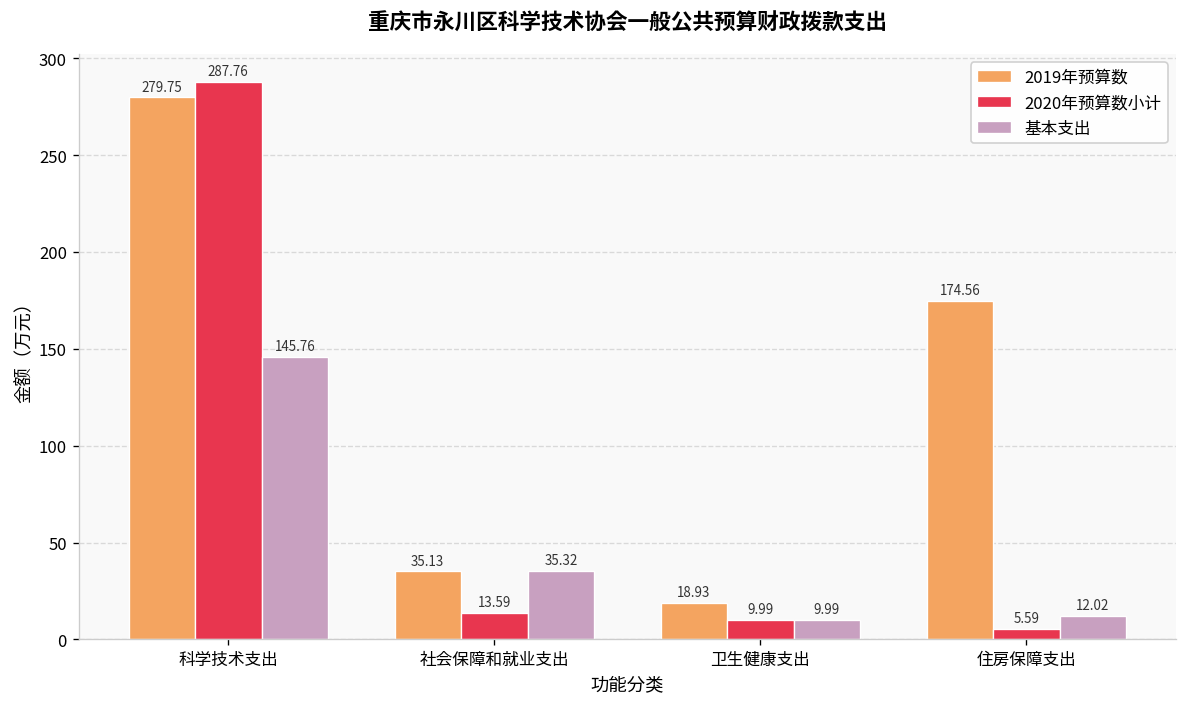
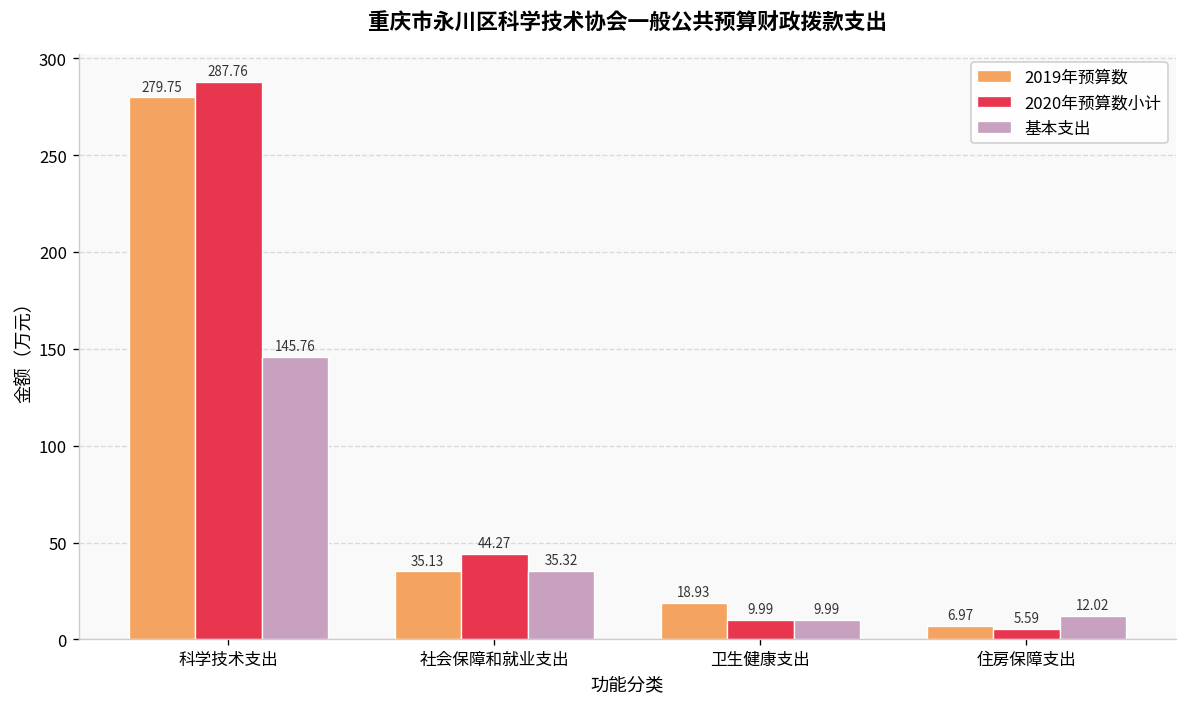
  {
    "2019年预算数": {
      "科学技术支出": 279.75,
      "社会保障和就业支出": 35.13,
      "卫生健康支出": 18.93,
-     "住房保障支出": 174.56
+     "住房保障支出": 6.97
    },
    "2020年预算数小计": {
      "科学技术支出": 287.76,
-     "社会保障和就业支出": 13.59,
+     "社会保障和就业支出": 44.27,
      "卫生健康支出": 9.99,
      "住房保障支出": 5.59
    },
    "基本支出": {
      "科学技术支出": 145.76,
      "社会保障和就业支出": 35.32,
      "卫生健康支出": 9.99,
      "住房保障支出": 12.02
    }
  }
